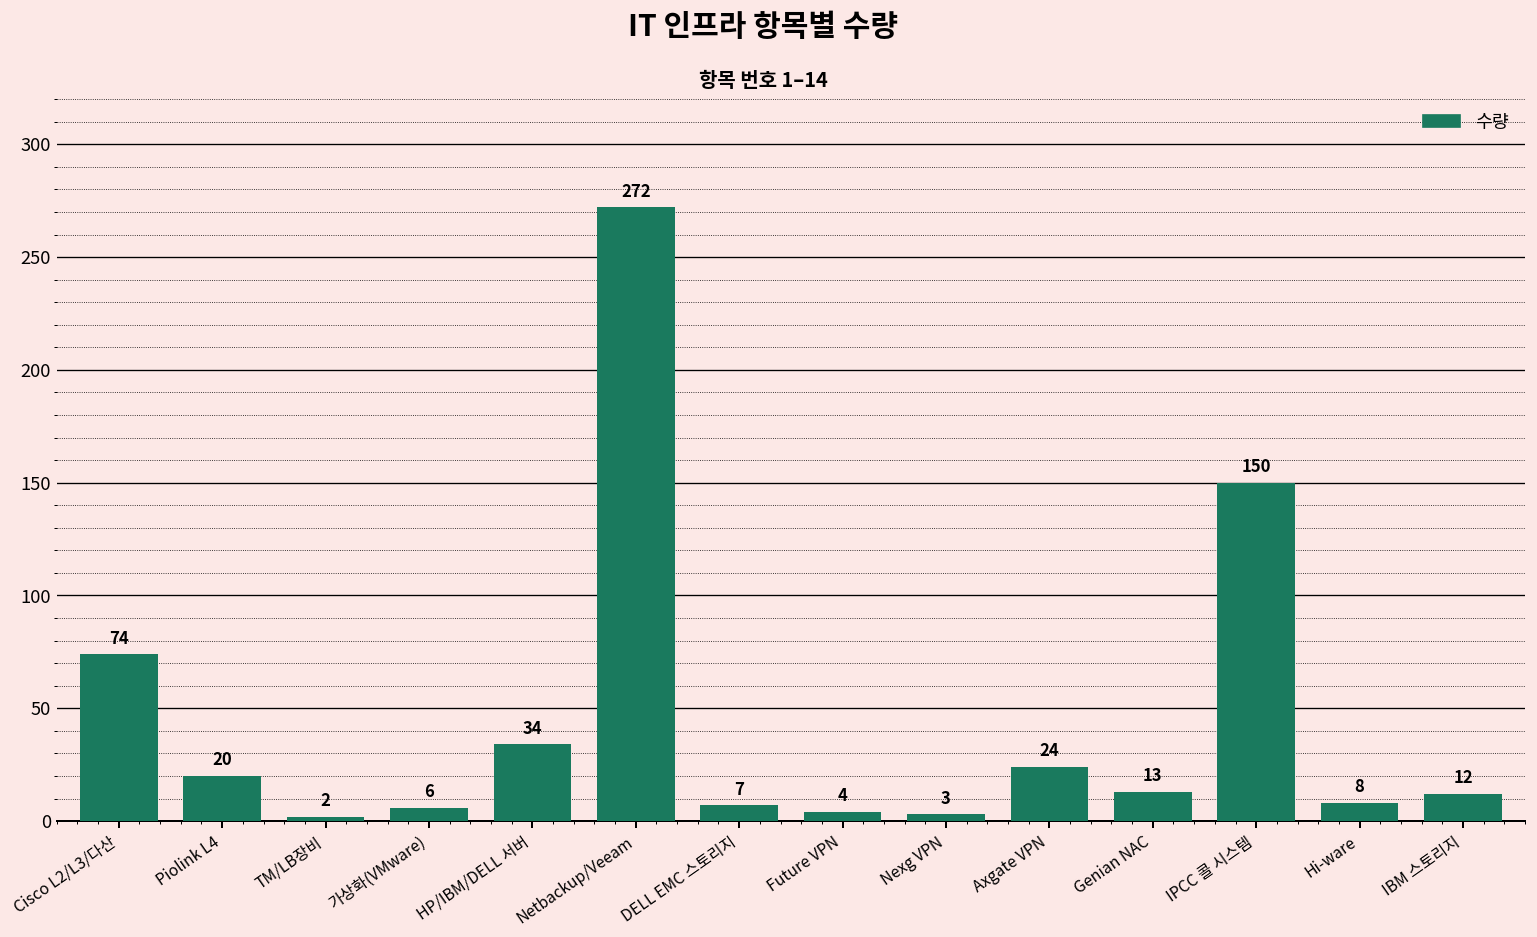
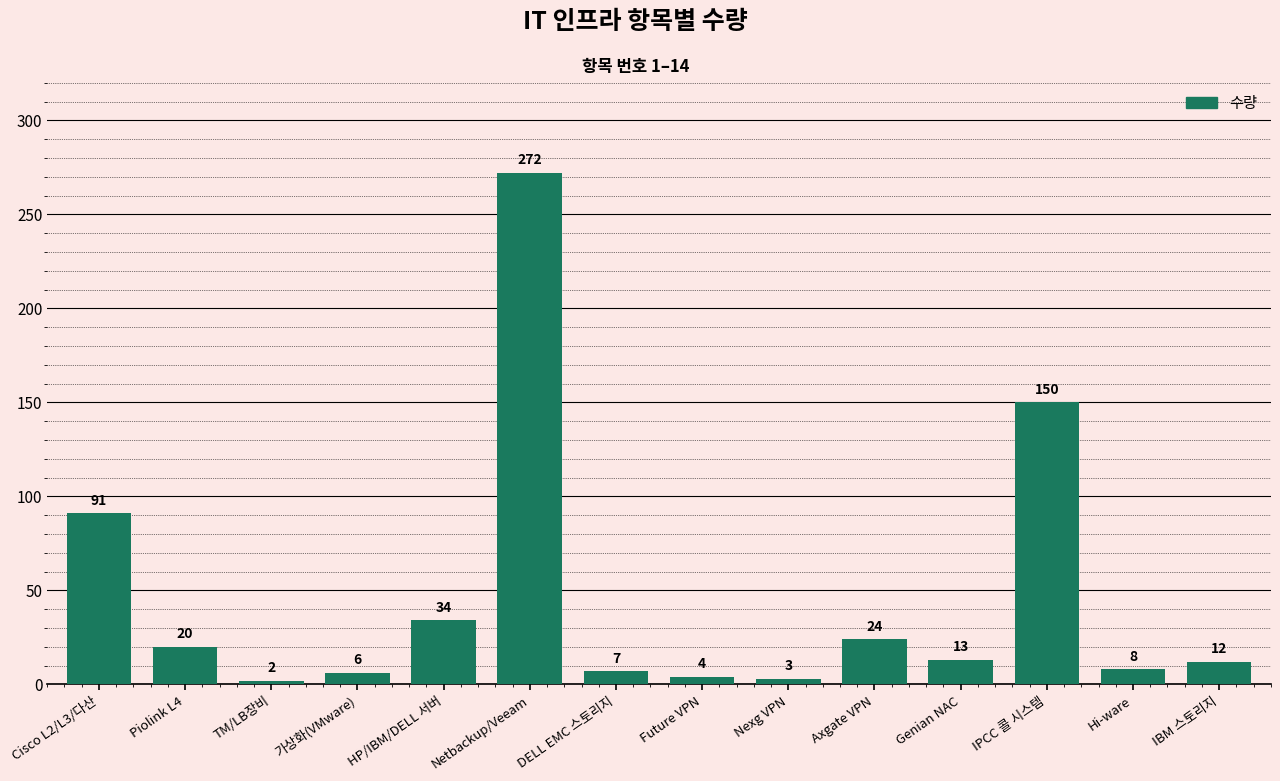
  {
-   "Cisco L2/L3/다산": 74,
+   "Cisco L2/L3/다산": 91,
    "Piolink L4": 20,
    "TM/LB장비": 2,
    "가상화(VMware)": 6,
    "HP/IBM/DELL 서버": 34,
    "Netbackup/Veeam": 272,
    "DELL EMC 스토리지": 7,
    "Future VPN": 4,
    "Nexg VPN": 3,
    "Axgate VPN": 24,
    "Genian NAC": 13,
    "IPCC 콜 시스템": 150,
    "Hi-ware": 8,
    "IBM 스토리지": 12
  }
